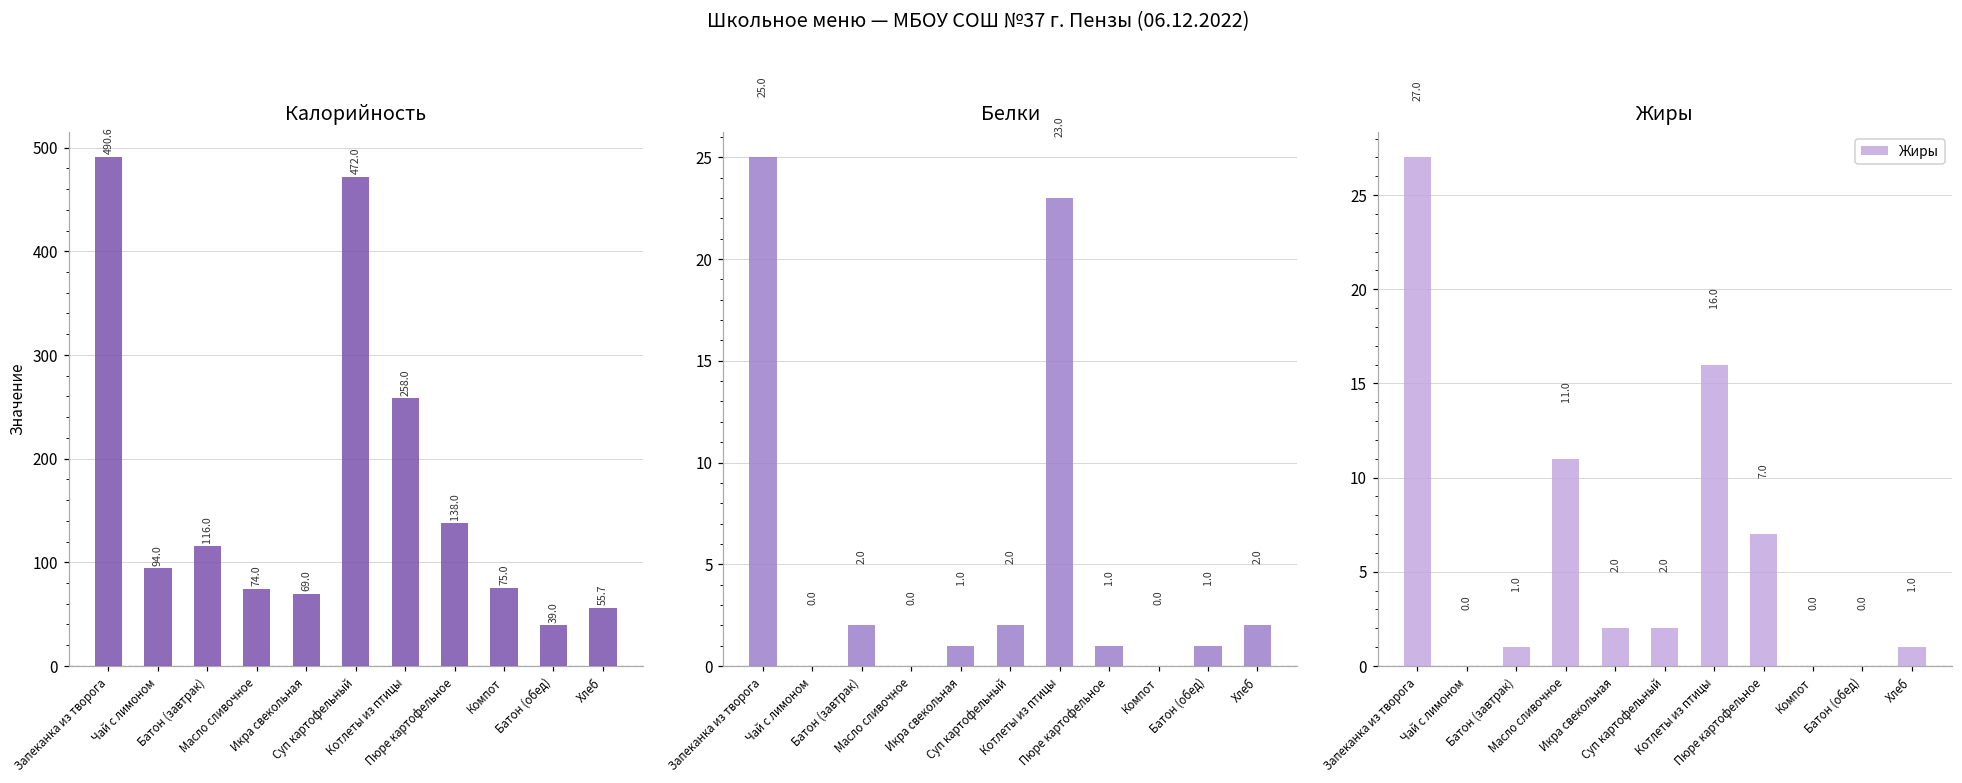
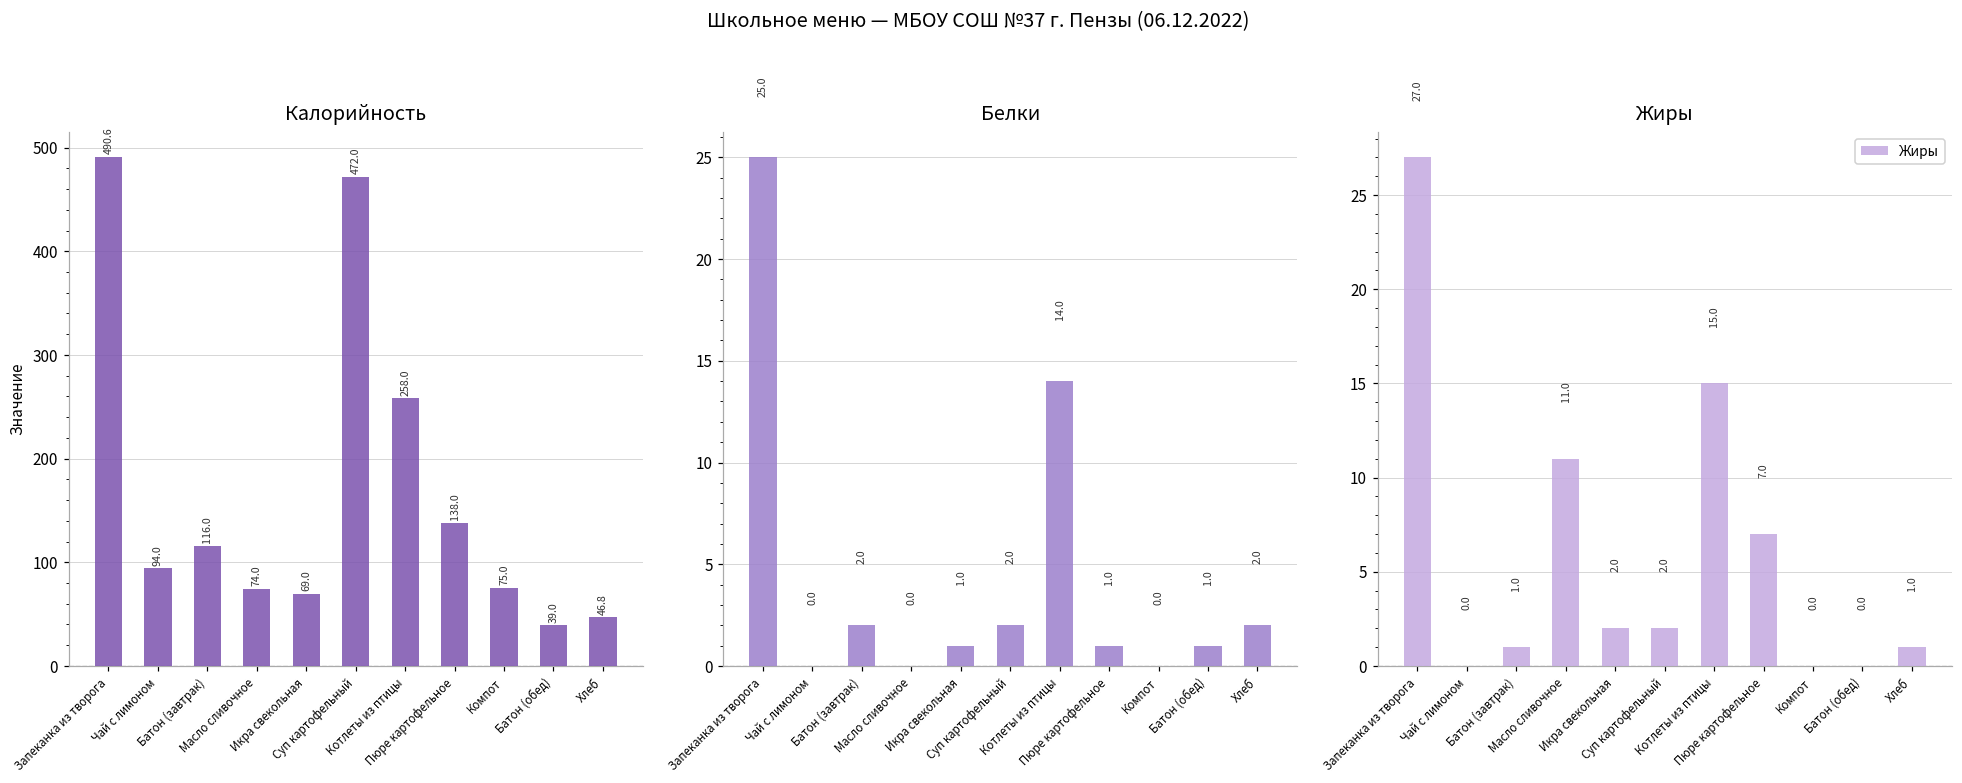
  {
    "Калорийность": {
      "Запеканка из творога": 490.6,
      "Чай с лимоном": 94.0,
      "Батон (завтрак)": 116.0,
      "Масло сливочное": 74.0,
      "Икра свекольная": 69.0,
      "Суп картофельный": 472.0,
      "Котлеты из птицы": 258.0,
      "Пюре картофельное": 138.0,
      "Компот": 75.0,
      "Батон (обед)": 39.0,
-     "Хлеб": 55.7
+     "Хлеб": 46.8
    },
    "Белки": {
-     "Котлеты из птицы": 23.0
+     "Котлеты из птицы": 14.0
    },
    "Жиры": {
-     "Котлеты из птицы": 16.0
+     "Котлеты из птицы": 15.0
    }
  }
